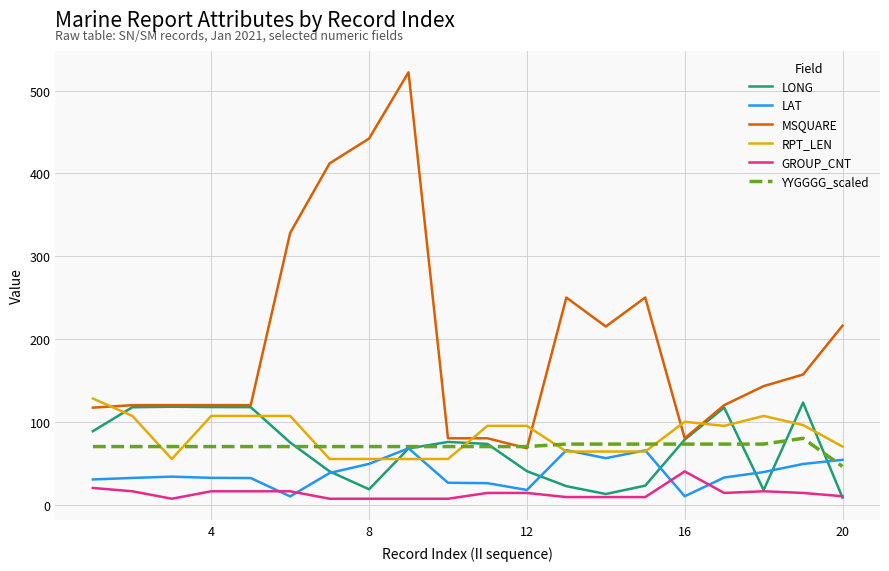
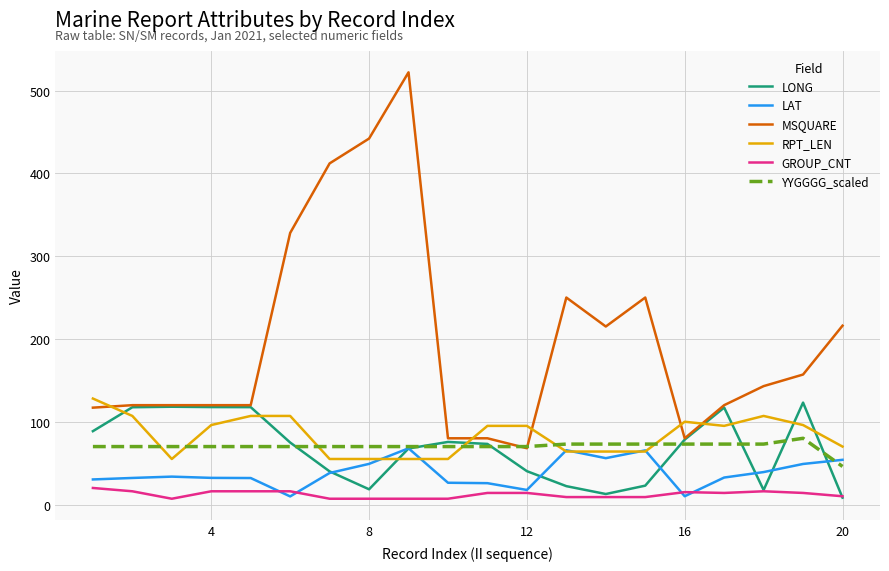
  {
    "LONG": {
      "8": 20,
      "12": 40
    },
    "LAT": {
      "4": 30,
      "8": 50,
      "12": 20,
      "16": 10,
      "20": 50
    },
    "MSQUARE": {
      "8": 440,
      "20": 220
    },
    "RPT_LEN": {
-     "4": 110,
+     "4": 100,
      "8": 60,
      "12": 100,
      "16": 100,
      "20": 70
    },
    "GROUP_CNT": {
      "4": 20,
      "8": 10,
      "12": 10,
-     "16": 40
+     "16": 20
    },
    "YYGGGG_scaled": {
      "4": 70,
      "8": 70,
      "16": 70,
      "20": 50
    }
  }
